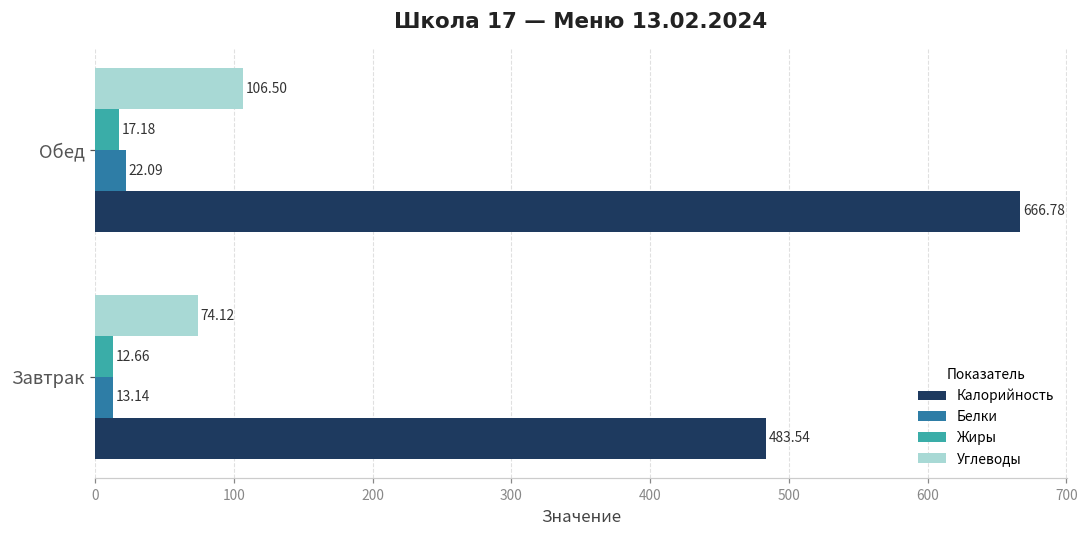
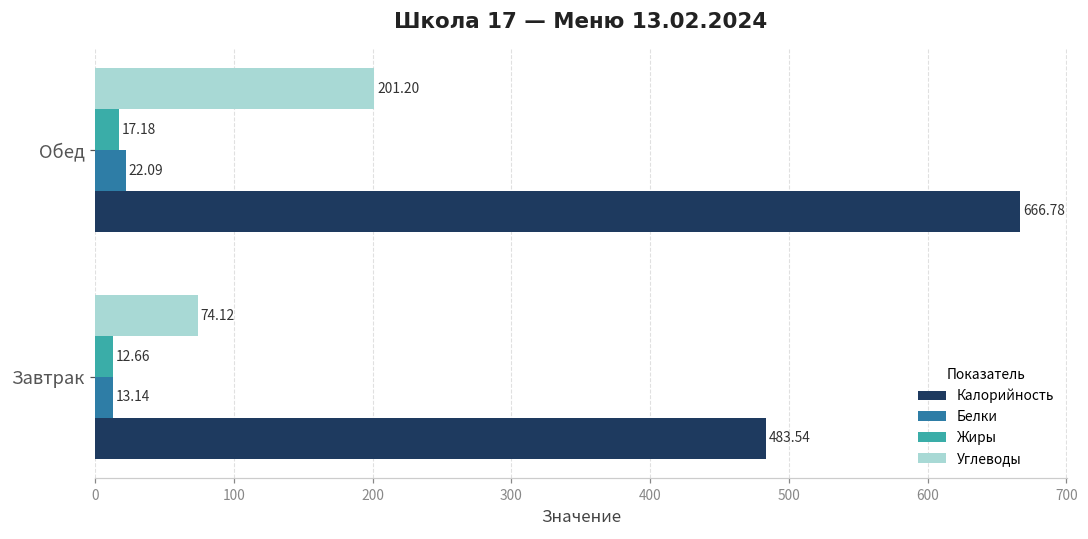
  {
    "Калорийность": {
      "Обед": 666.78,
      "Завтрак": 483.54
    },
    "Углеводы": {
-     "Обед": 106.50,
+     "Обед": 201.20,
      "Завтрак": 74.12
    }
  }
